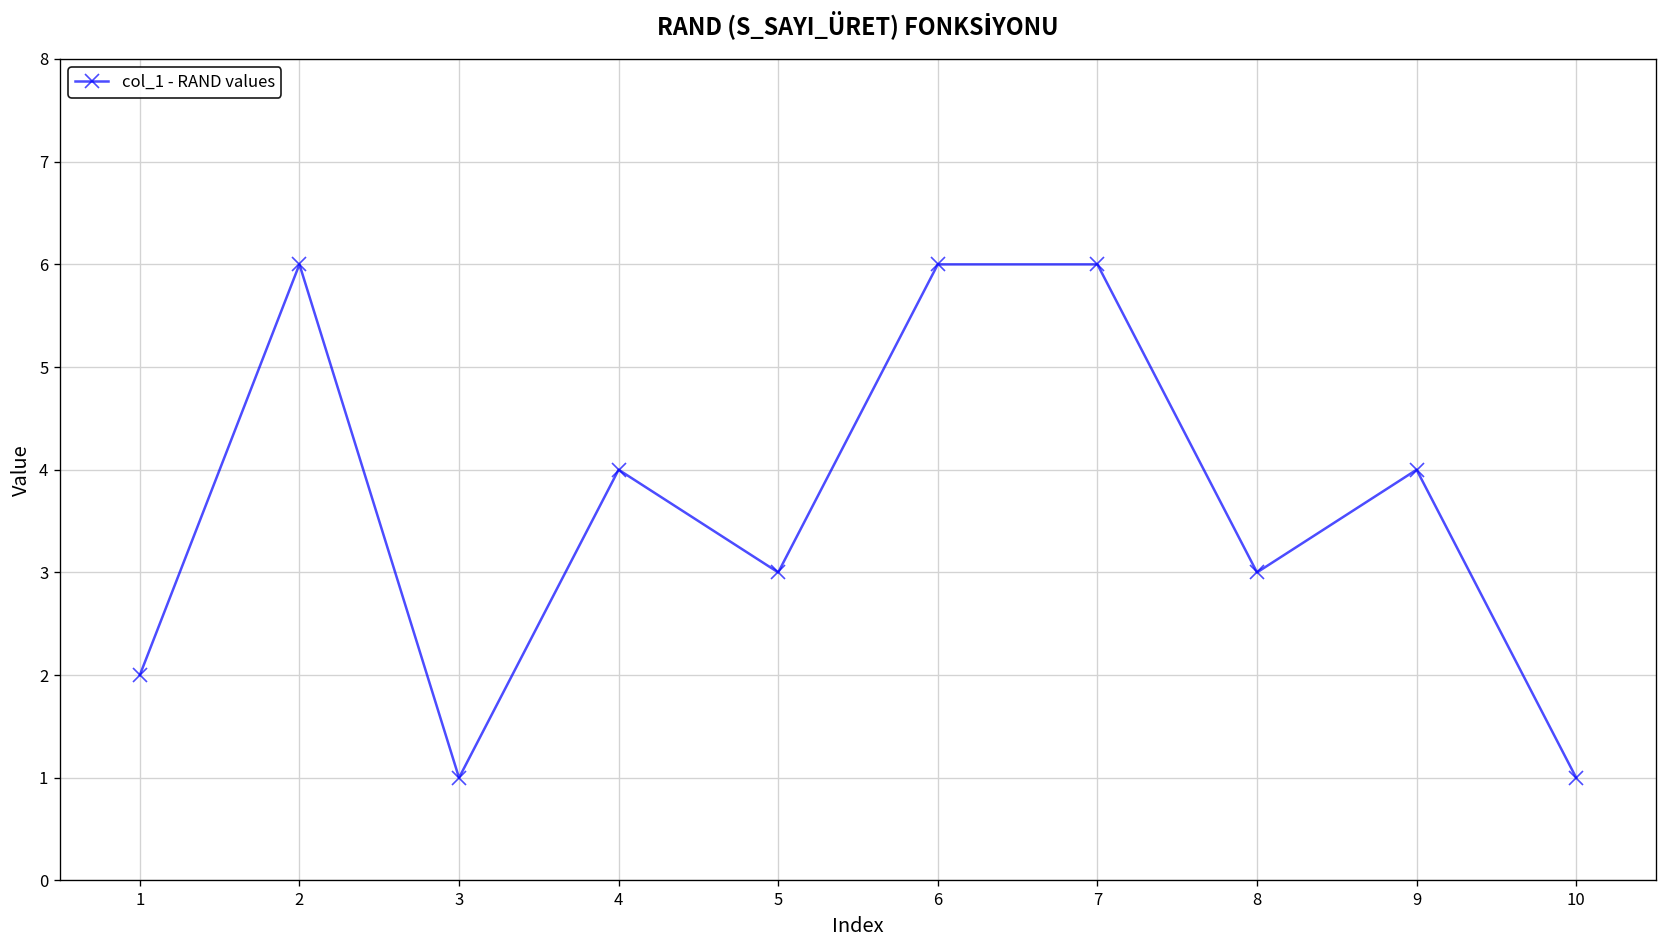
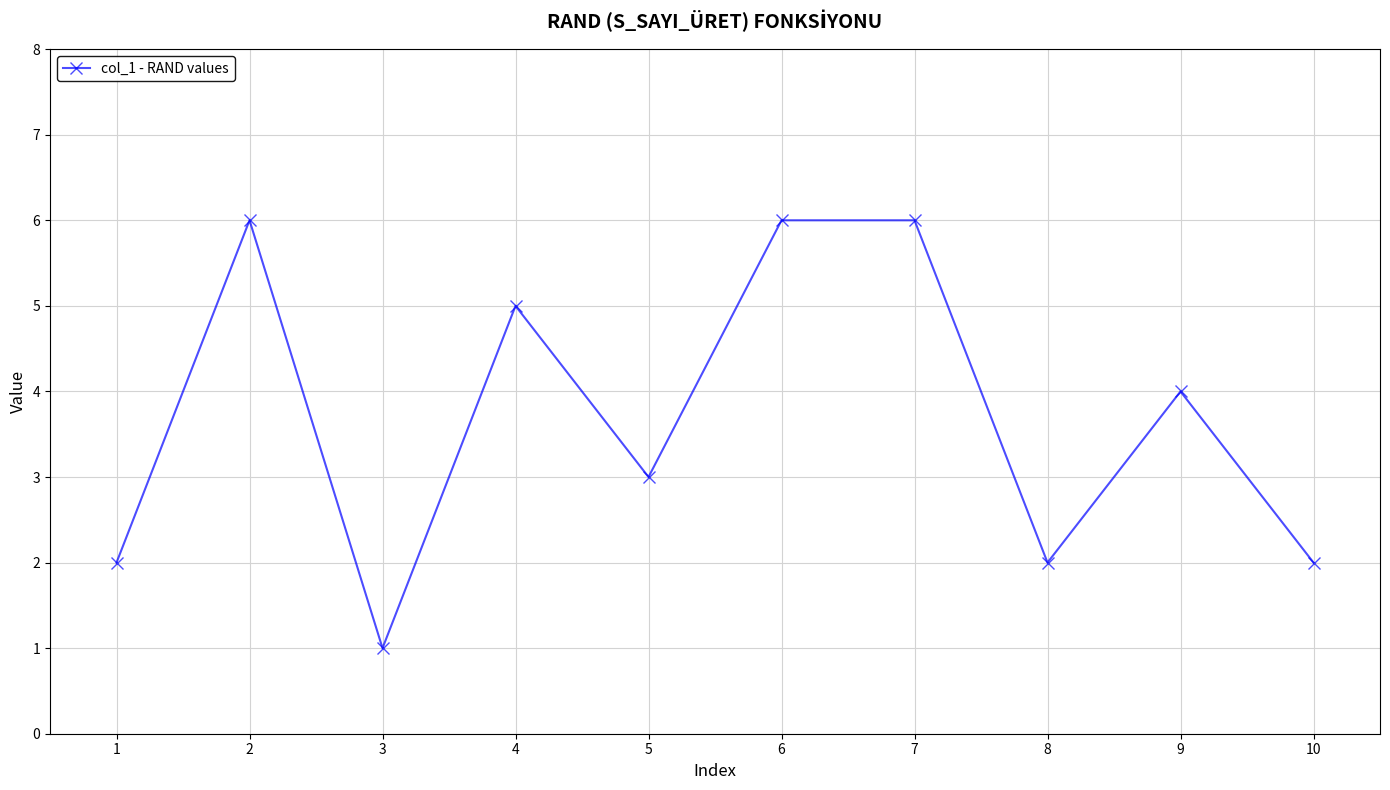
  {
    "1": 2,
    "2": 6,
    "3": 1,
-   "4": 4,
+   "4": 5,
    "5": 3,
    "6": 6,
    "7": 6,
-   "8": 3,
+   "8": 2,
    "9": 4,
-   "10": 1
+   "10": 2
  }
